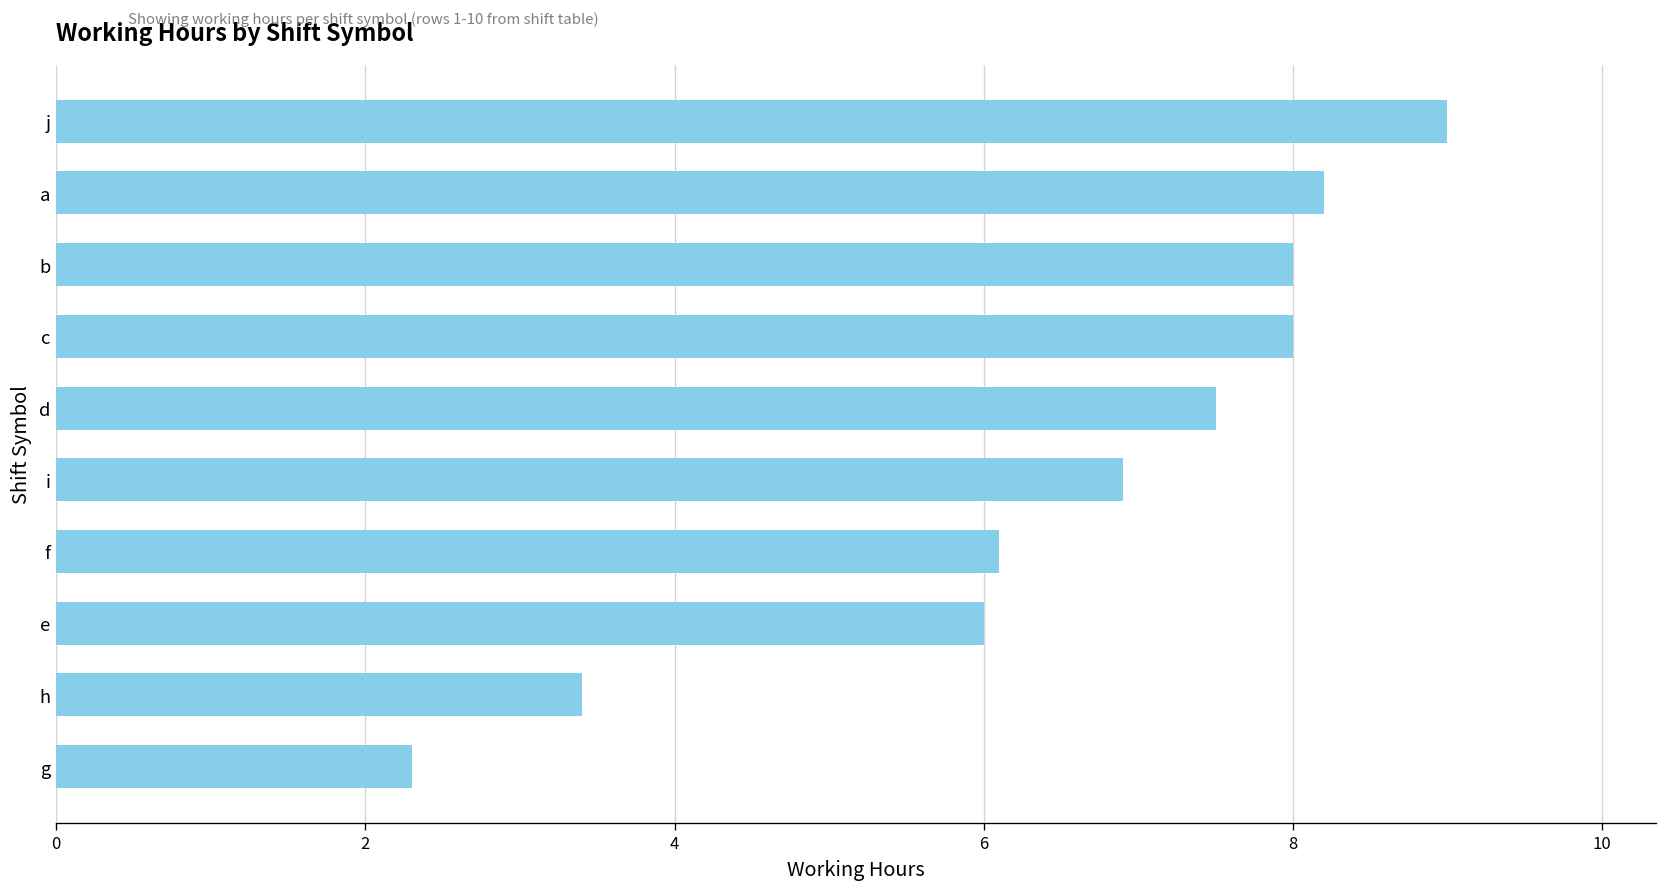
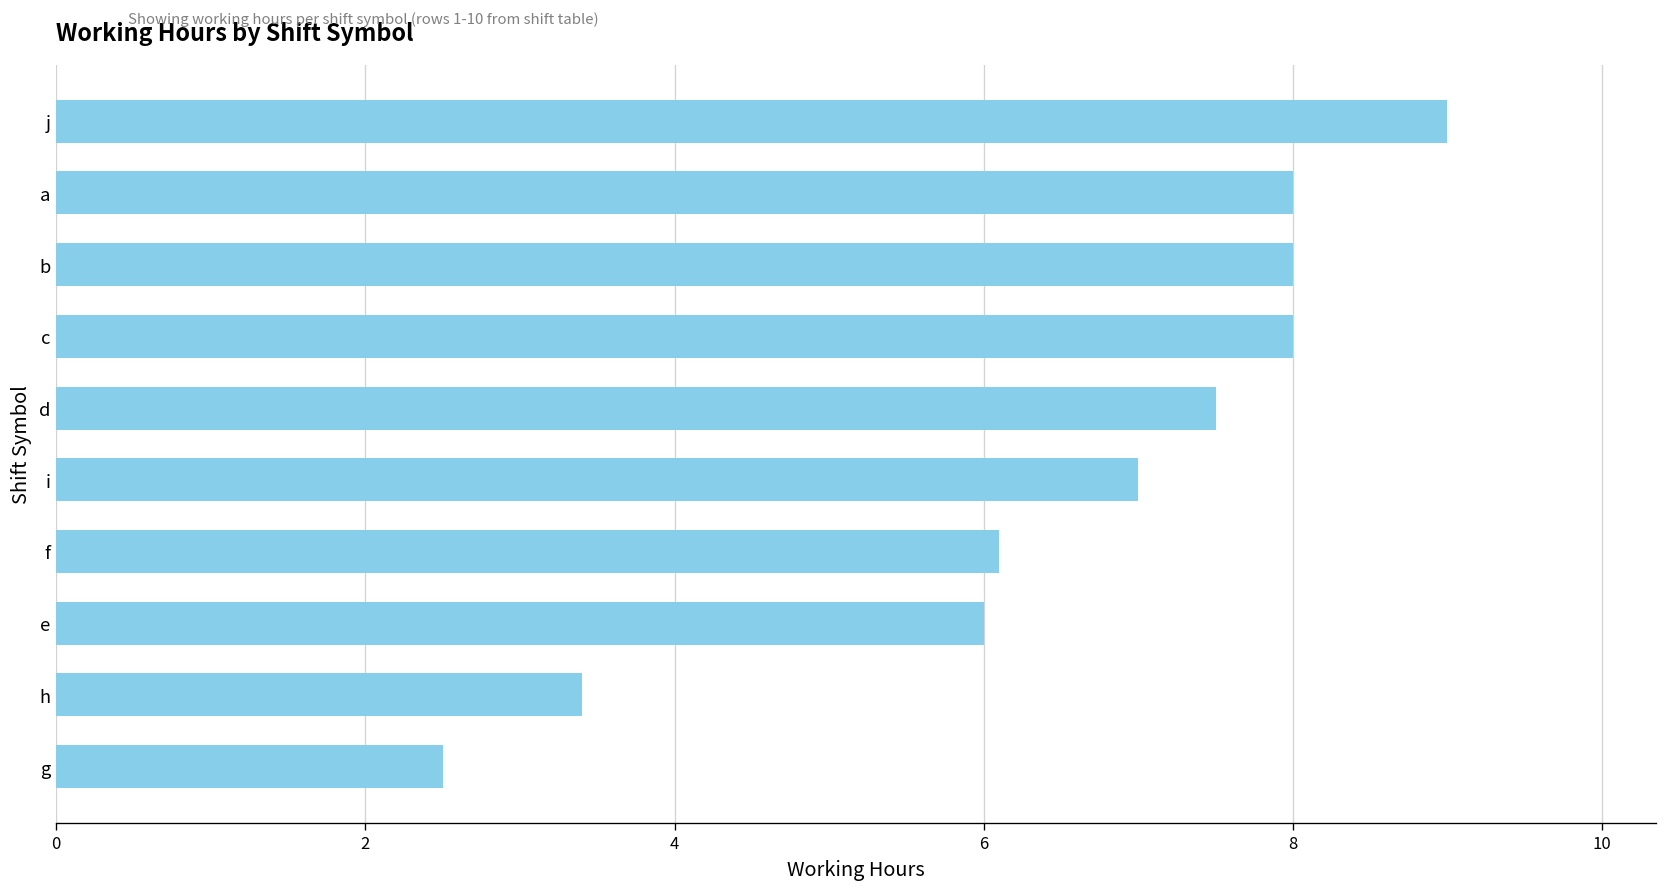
  {
    "j": 9.0,
-   "a": 8.2,
+   "a": 8.0,
    "b": 8.0,
    "c": 8.0,
    "d": 7.5,
-   "i": 6.9,
+   "i": 7.0,
    "f": 6.1,
    "e": 6.0,
    "h": 3.4,
-   "g": 2.3
+   "g": 2.5
  }
